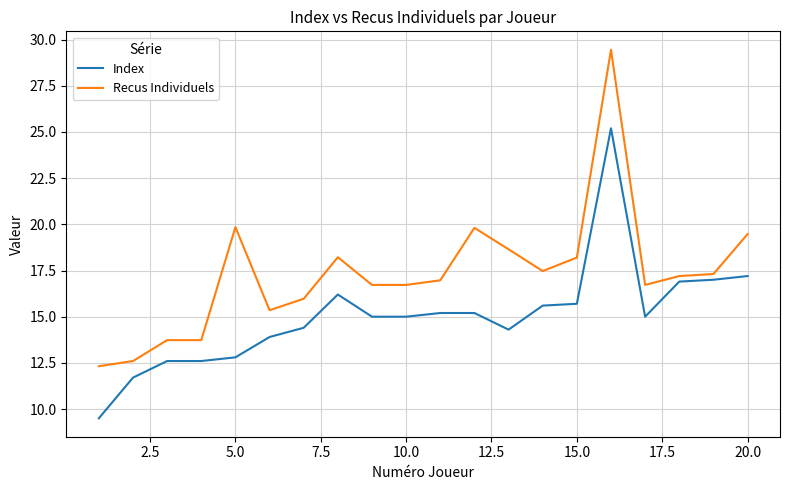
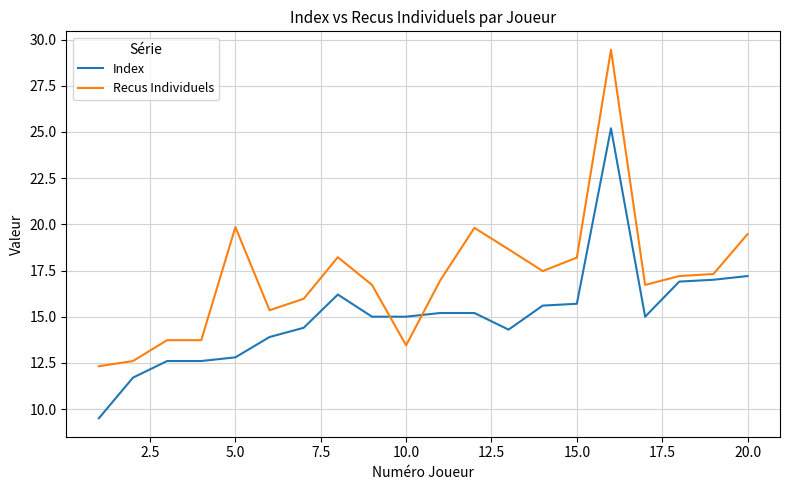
  {
    "Index": {
      "5.0": 12.8,
      "10.0": 15.0,
      "15.0": 15.7,
      "20.0": 17.2
    },
    "Recus Individuels": {
      "5.0": 19.9,
-     "10.0": 16.7,
+     "10.0": 13.5,
      "15.0": 18.2,
      "20.0": 19.5
    }
  }
